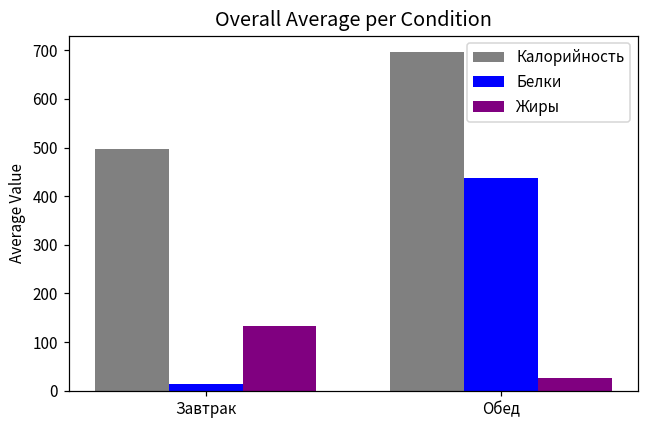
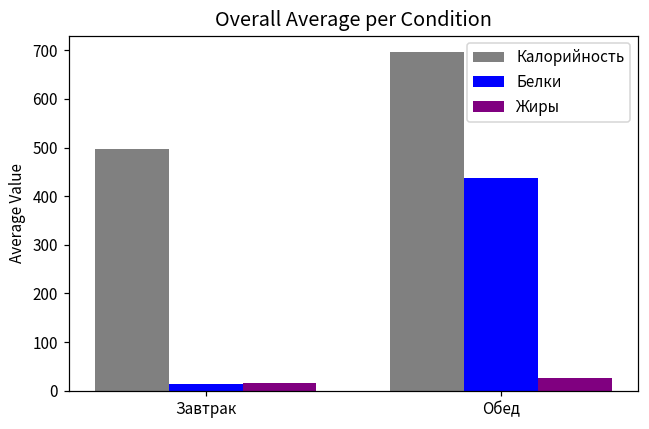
  {
    "Калорийность": {
      "Завтрак": 500,
      "Обед": 700
    },
    "Белки": {
      "Завтрак": 10,
      "Обед": 440
    },
    "Жиры": {
-     "Завтрак": 130,
+     "Завтрак": 10,
      "Обед": 30
    }
  }
